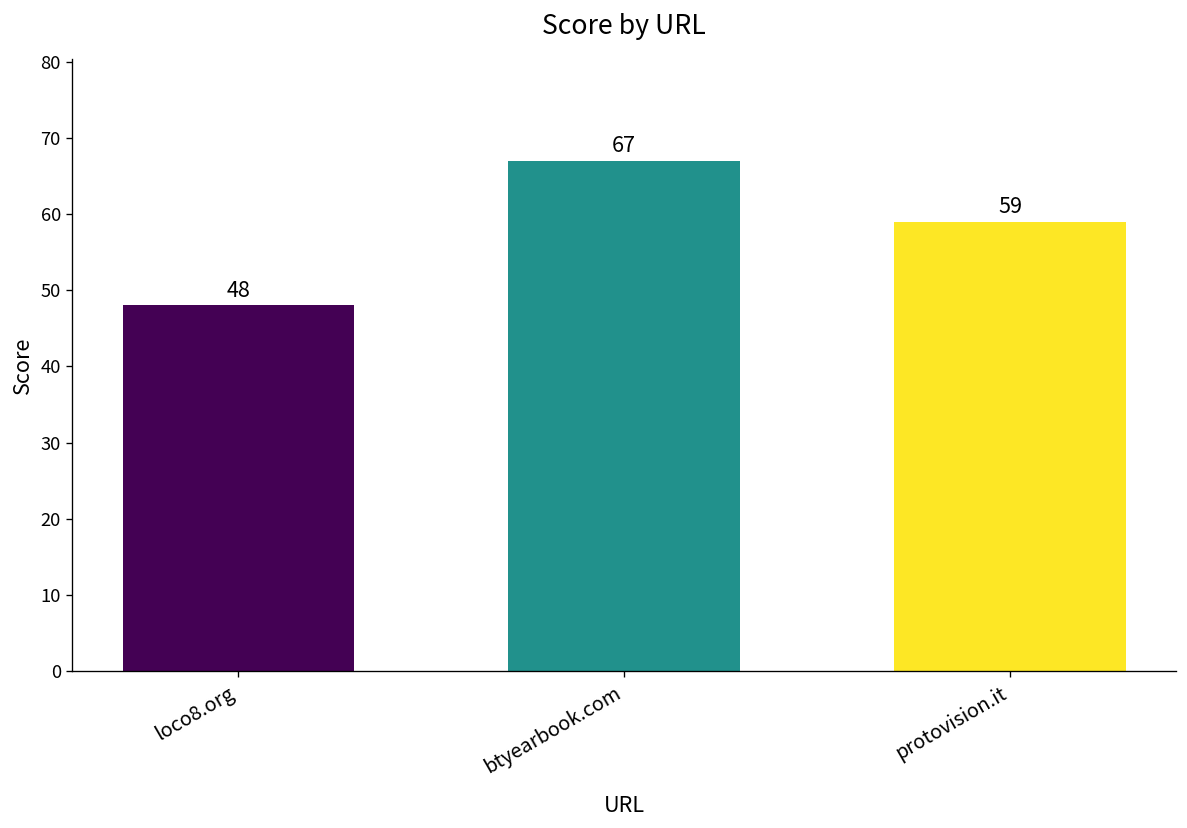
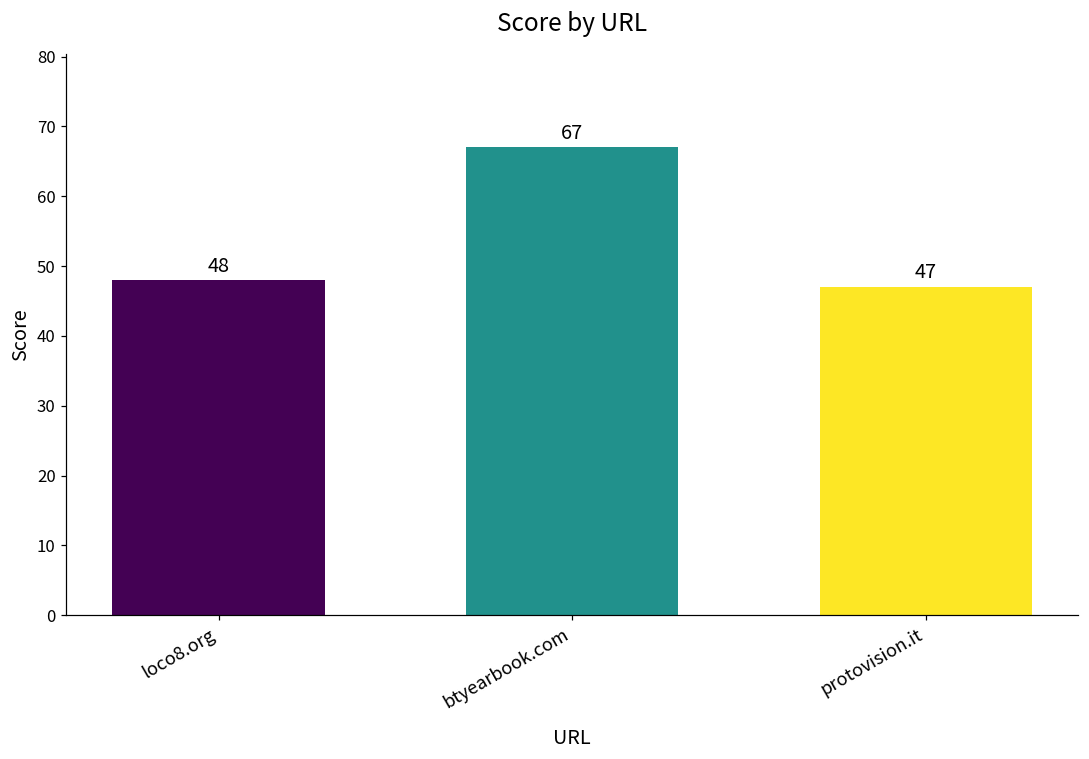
  {
    "loco8.org": 48,
    "btyearbook.com": 67,
-   "protovision.it": 59
+   "protovision.it": 47
  }
